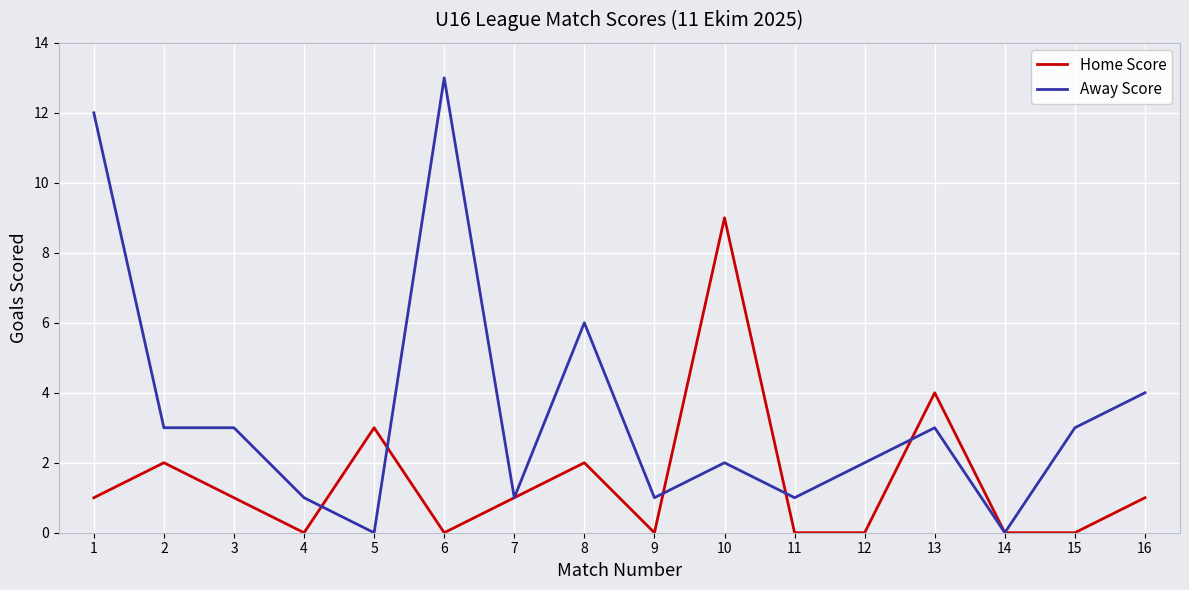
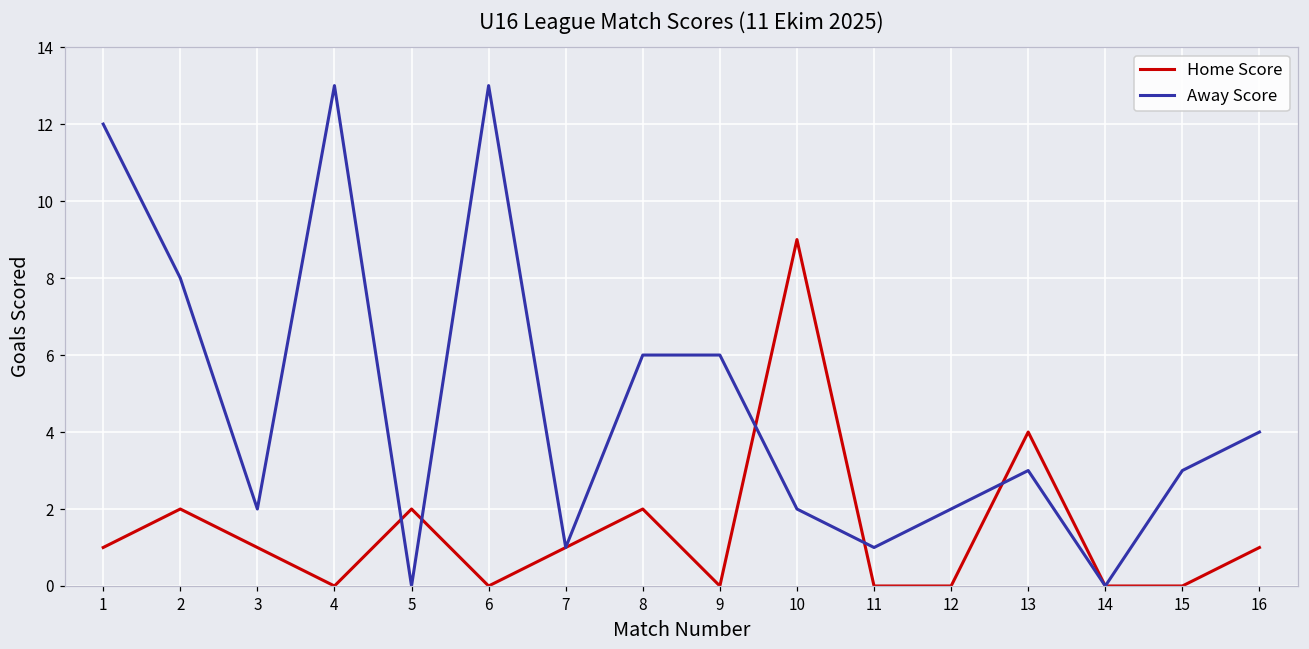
  {
    "Home Score": {
      "1": 1,
      "2": 2,
      "3": 1,
      "4": 0,
-     "5": 3,
+     "5": 2,
      "6": 0,
      "8": 2,
      "9": 0,
      "10": 9,
      "11": 0,
      "12": 0,
      "13": 4,
      "15": 0,
      "16": 1
    },
    "Away Score": {
      "1": 12,
-     "2": 3,
-     "3": 3,
-     "4": 1,
+     "2": 8,
+     "3": 2,
+     "4": 13,
      "5": 0,
      "6": 13,
      "8": 6,
-     "9": 1,
+     "9": 6,
      "10": 2,
      "11": 1,
      "12": 2,
      "13": 3,
      "15": 3,
      "16": 4
    }
  }
